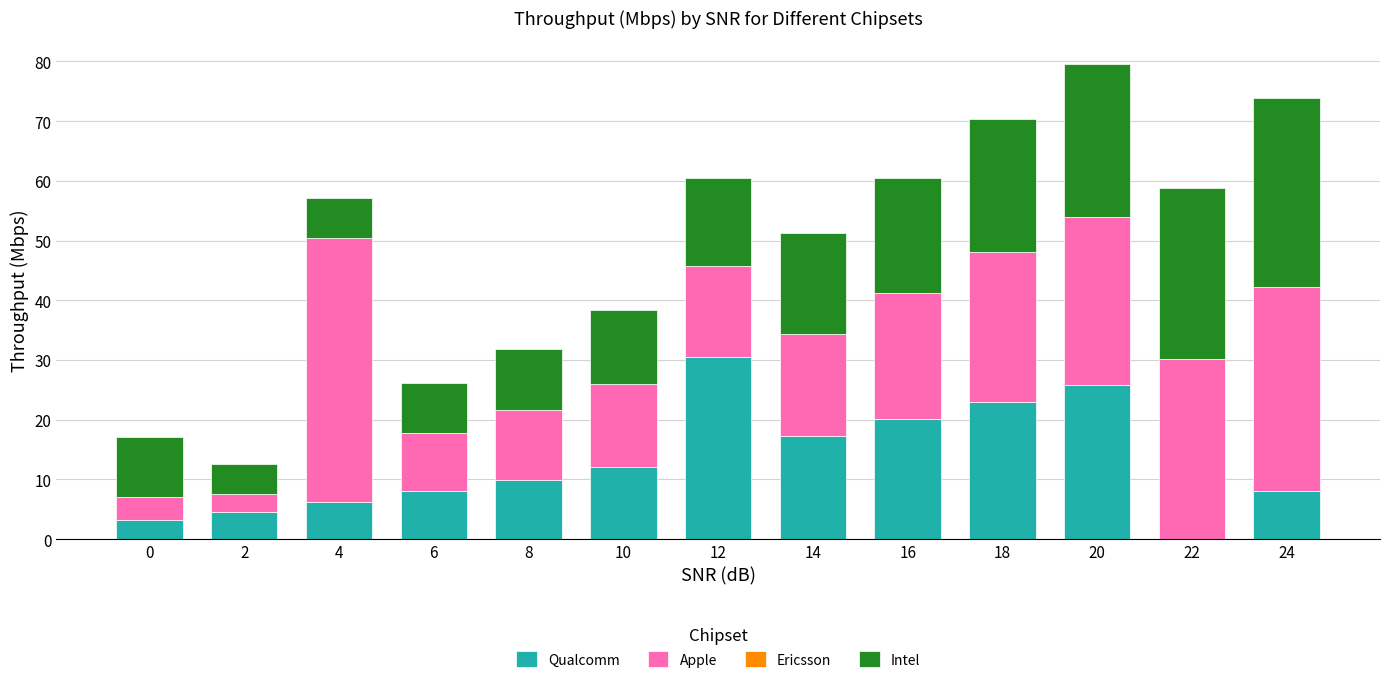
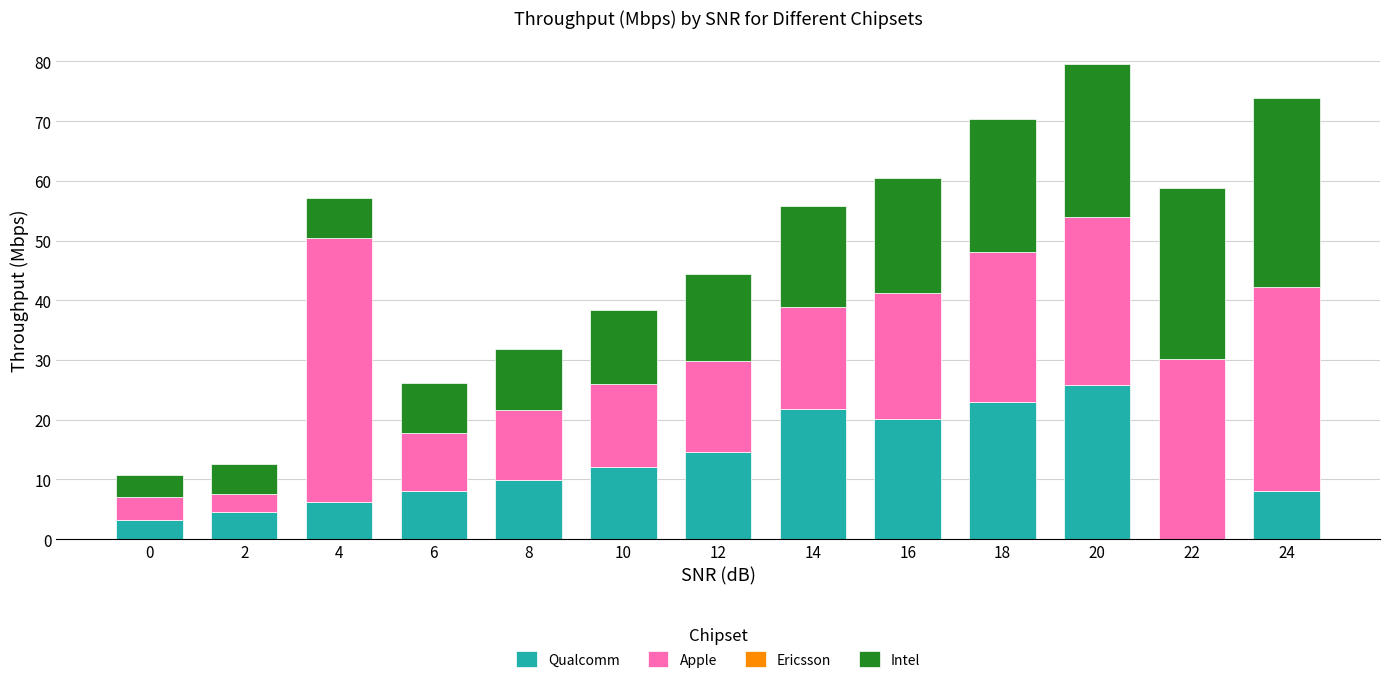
  {
    "Qualcomm": {
      "0": 3,
      "2": 5,
      "4": 6,
      "6": 8,
      "8": 10,
      "10": 12,
-     "12": 31,
-     "14": 17,
+     "12": 15,
+     "14": 22,
      "16": 20,
      "18": 23,
      "20": 26,
      "22": 0,
      "24": 8
    },
    "Intel": {
-     "0": 10,
+     "0": 4,
      "2": 5,
      "4": 7,
      "6": 8,
      "8": 10,
      "10": 12,
      "12": 15,
      "14": 17,
      "16": 19,
      "18": 22,
      "20": 26,
      "22": 29,
      "24": 32
    }
  }
